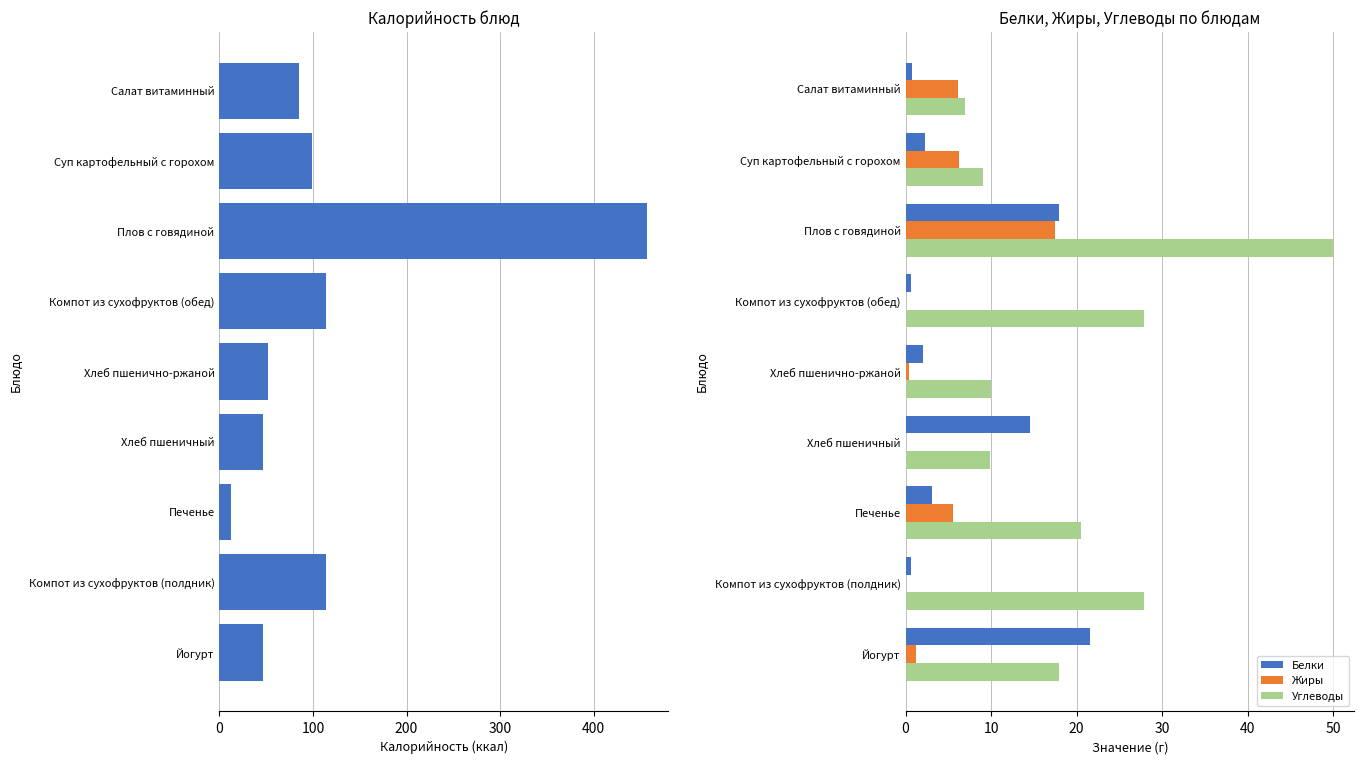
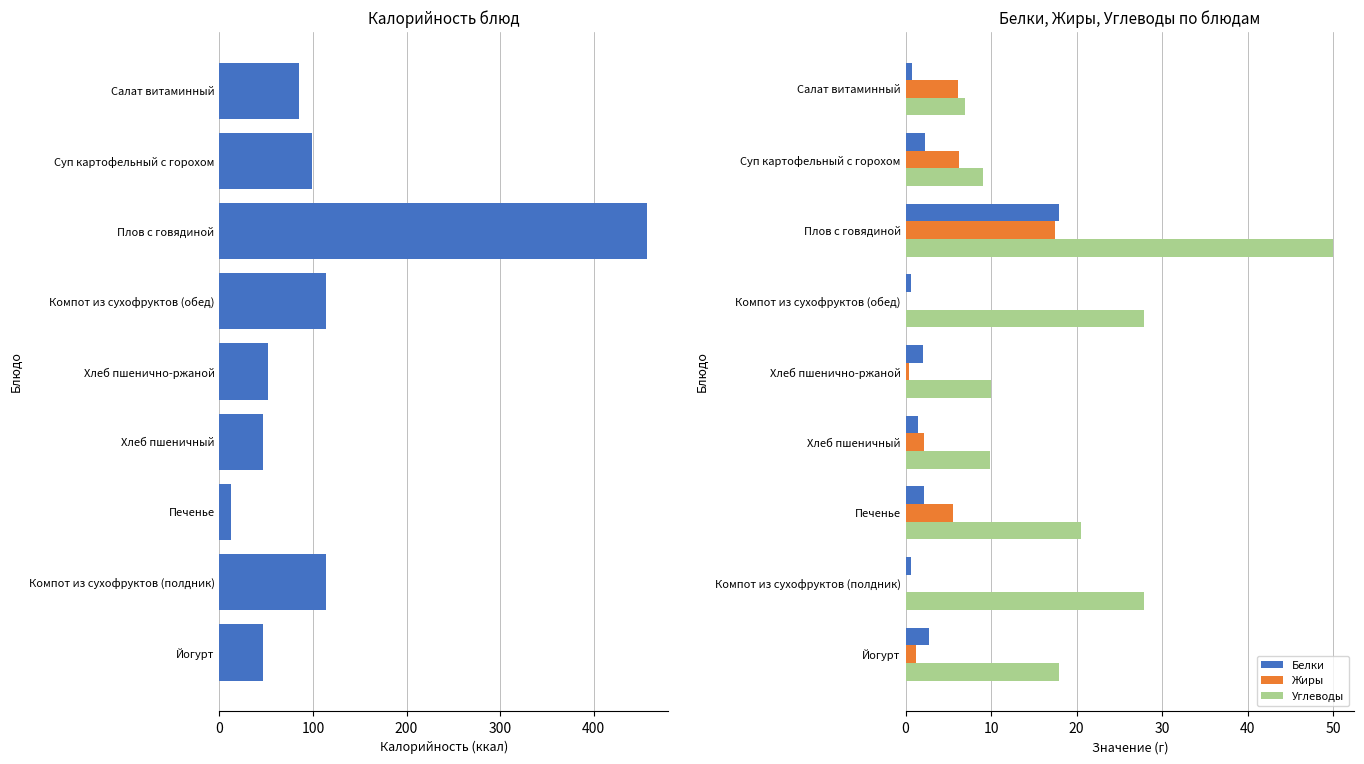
  {
    "Калорийность блюд": {
      "Салат витаминный": 90,
      "Суп картофельный с горохом": 100,
      "Плов с говядиной": 460,
      "Компот из сухофруктов (обед)": 110,
      "Хлеб пшенично-ржаной": 50,
      "Хлеб пшеничный": 50,
      "Печенье": 10,
      "Компот из сухофруктов (полдник)": 110,
      "Йогурт": 50
    },
    "Белки, Жиры, Углеводы по блюдам": {
      "Белки": {
        "Салат витаминный": 1,
        "Суп картофельный с горохом": 2,
        "Плов с говядиной": 18,
        "Компот из сухофруктов (обед)": 1,
        "Хлеб пшенично-ржаной": 2,
-       "Хлеб пшеничный": 15,
-       "Печенье": 3,
+       "Хлеб пшеничный": 2,
+       "Печенье": 2,
        "Компот из сухофруктов (полдник)": 1,
-       "Йогурт": 22
+       "Йогурт": 3
      },
      "Жиры": {
        "Салат витаминный": 6,
        "Суп картофельный с горохом": 6,
        "Плов с говядиной": 18,
        "Компот из сухофруктов (обед)": 0,
        "Хлеб пшенично-ржаной": 0,
-       "Хлеб пшеничный": 0,
+       "Хлеб пшеничный": 2,
        "Печенье": 6,
        "Компот из сухофруктов (полдник)": 0,
        "Йогурт": 1
      },
      "Углеводы": {
        "Салат витаминный": 7,
        "Суп картофельный с горохом": 9,
        "Плов с говядиной": 50,
        "Компот из сухофруктов (обед)": 28,
        "Хлеб пшенично-ржаной": 10,
        "Хлеб пшеничный": 10,
        "Печенье": 21,
        "Компот из сухофруктов (полдник)": 28,
        "Йогурт": 18
      }
    }
  }
